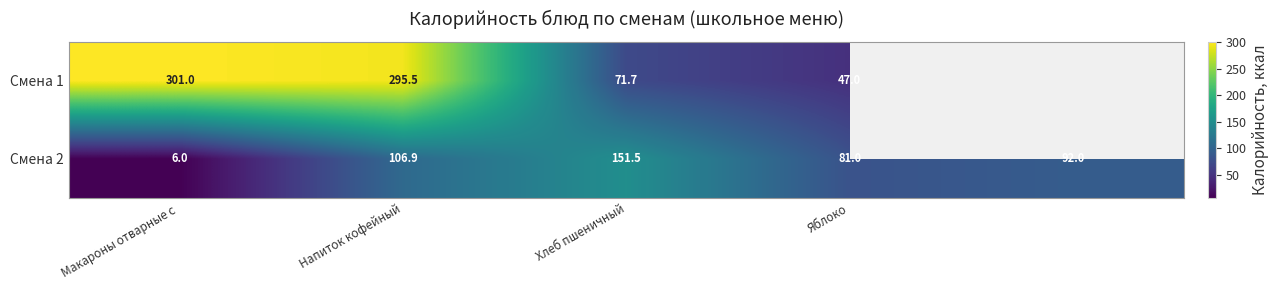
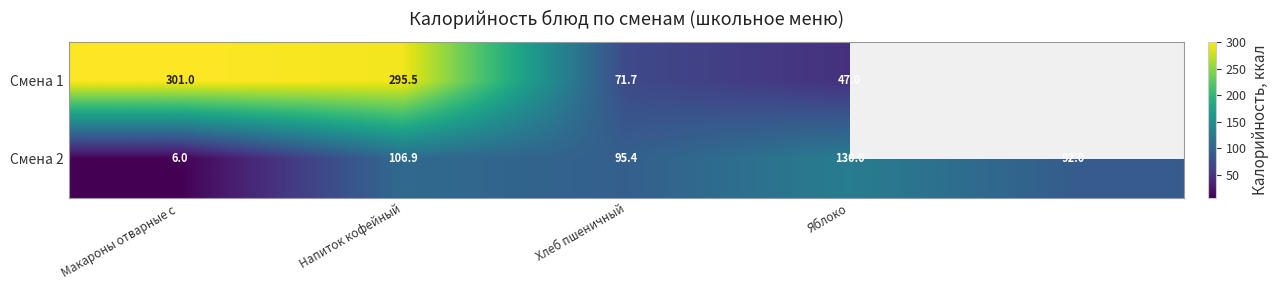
  {
    "Смена 1": {
      "Макароны отварные с": 301.0,
      "Напиток кофейный": 295.5,
      "Хлеб пшеничный": 71.7
    },
    "Смена 2": {
      "Макароны отварные с": 6.0,
      "Напиток кофейный": 106.9,
-     "Хлеб пшеничный": 151.5,
-     "Яблоко": 81.0
+     "Хлеб пшеничный": 95.4,
+     "Яблоко": 130.0
    }
  }
